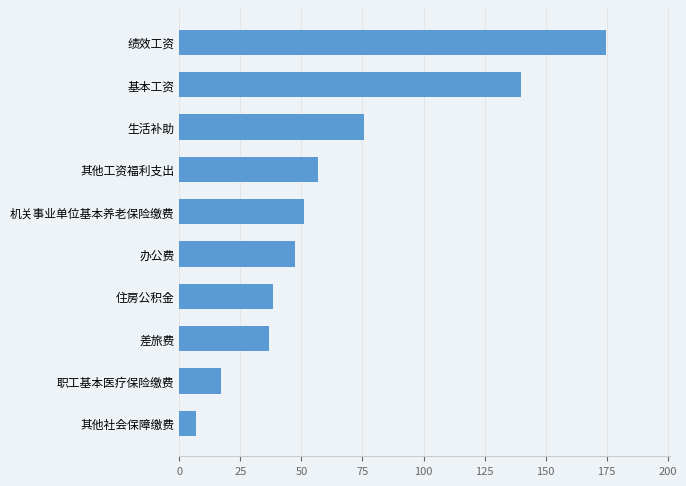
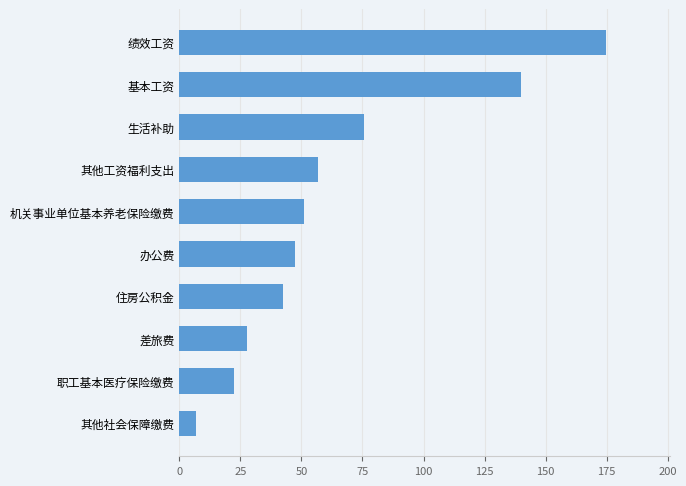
  {
    "绩效工资": 175,
    "基本工资": 140,
    "生活补助": 76,
    "其他工资福利支出": 57,
    "机关事业单位基本养老保险缴费": 51,
    "办公费": 48,
-   "住房公积金": 38,
-   "差旅费": 37,
-   "职工基本医疗保险缴费": 17,
+   "住房公积金": 43,
+   "差旅费": 28,
+   "职工基本医疗保险缴费": 22,
    "其他社会保障缴费": 7
  }
